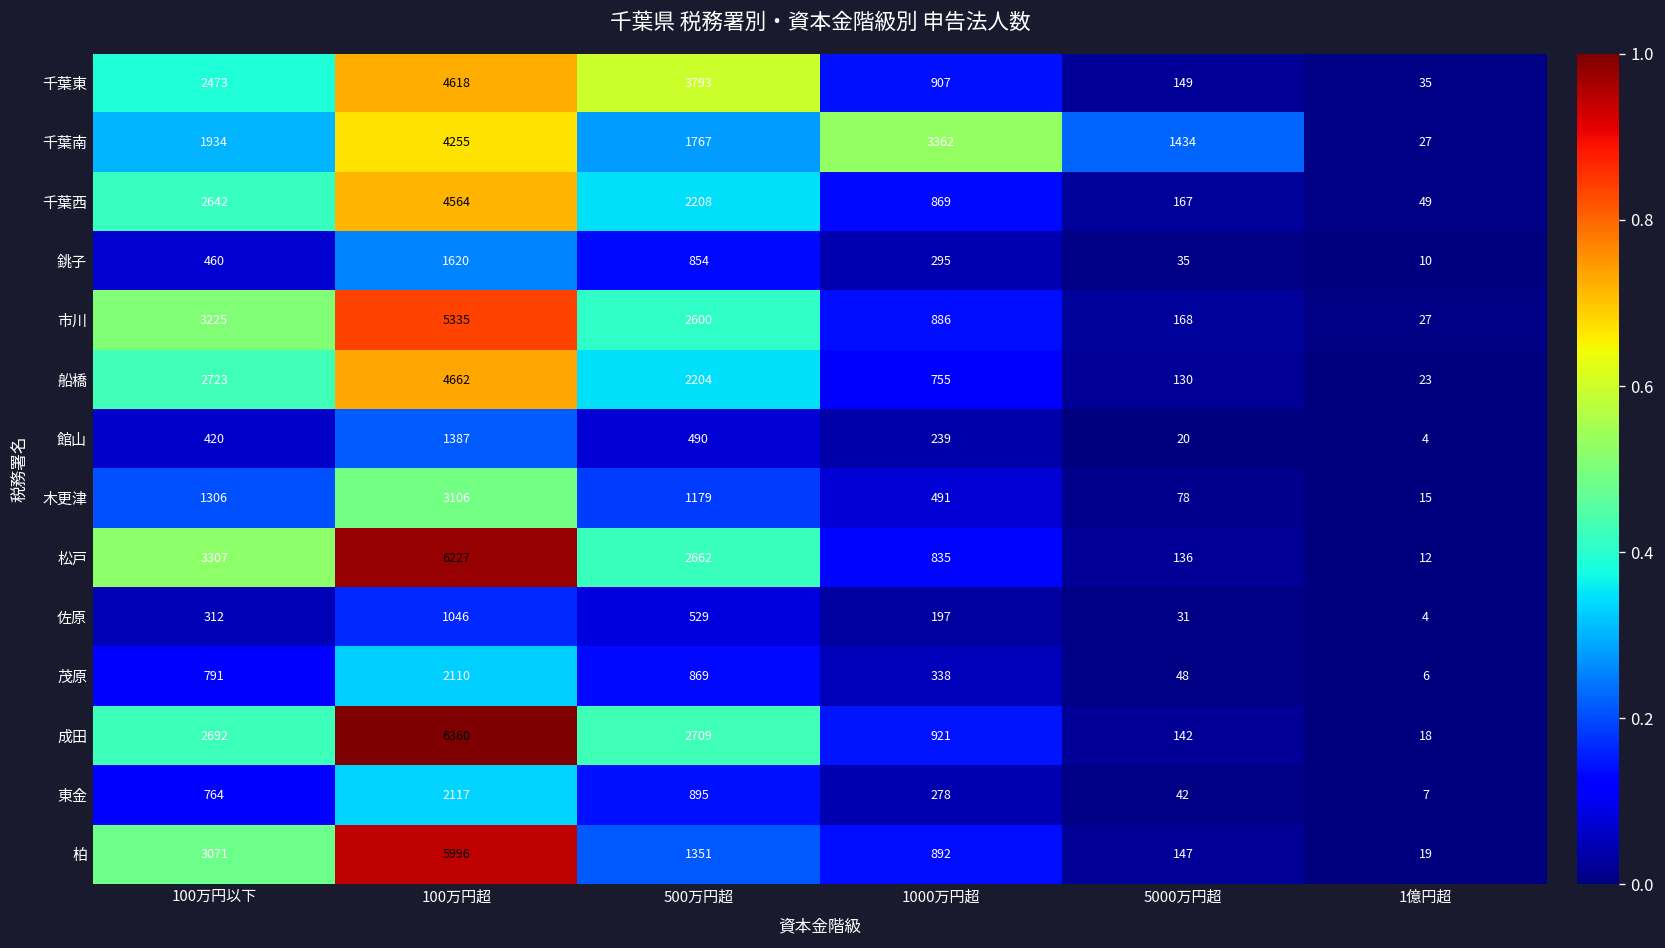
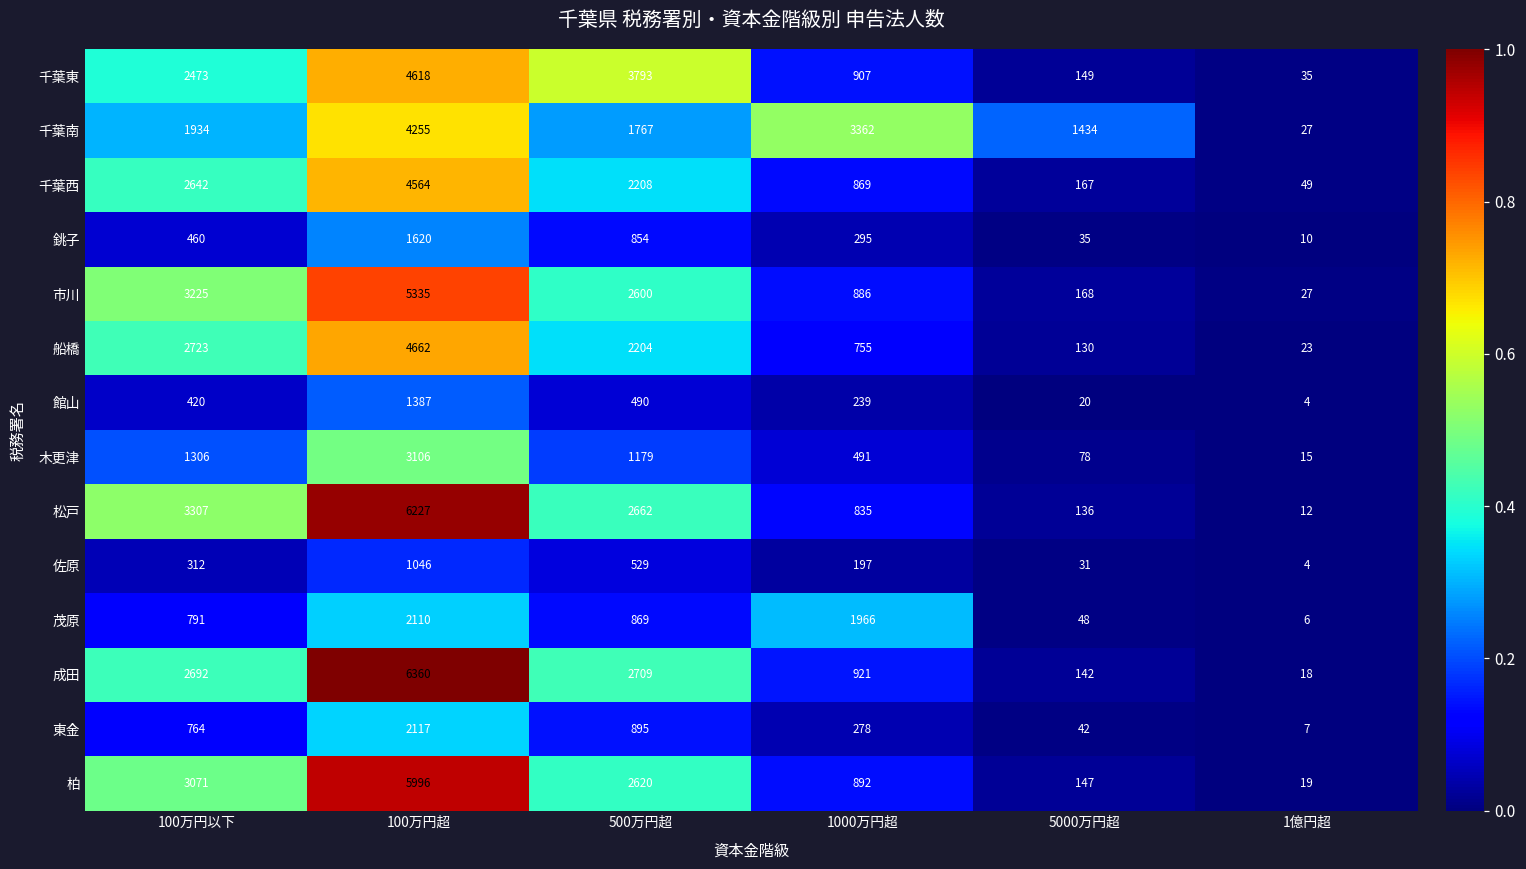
  {
    "千葉東": {
      "100万円以下": 2473,
      "100万円超": 4618,
      "500万円超": 3793,
      "1000万円超": 907,
      "5000万円超": 149,
      "1億円超": 35
    },
    "千葉南": {
      "100万円以下": 1934,
      "100万円超": 4255,
      "500万円超": 1767,
      "1000万円超": 3362,
      "5000万円超": 1434,
      "1億円超": 27
    },
    "千葉西": {
      "100万円以下": 2642,
      "100万円超": 4564,
      "500万円超": 2208,
      "1000万円超": 869,
      "5000万円超": 167,
      "1億円超": 49
    },
    "銚子": {
      "100万円以下": 460,
      "100万円超": 1620,
      "500万円超": 854,
      "1000万円超": 295,
      "5000万円超": 35,
      "1億円超": 10
    },
    "市川": {
      "100万円以下": 3225,
      "100万円超": 5335,
      "500万円超": 2600,
      "1000万円超": 886,
      "5000万円超": 168,
      "1億円超": 27
    },
    "船橋": {
      "100万円以下": 2723,
      "100万円超": 4662,
      "500万円超": 2204,
      "1000万円超": 755,
      "5000万円超": 130,
      "1億円超": 23
    },
    "館山": {
      "100万円以下": 420,
      "100万円超": 1387,
      "500万円超": 490,
      "1000万円超": 239,
      "5000万円超": 20,
      "1億円超": 4
    },
    "木更津": {
      "100万円以下": 1306,
      "100万円超": 3106,
      "500万円超": 1179,
      "1000万円超": 491,
      "5000万円超": 78,
      "1億円超": 15
    },
    "松戸": {
      "100万円以下": 3307,
      "100万円超": 6227,
      "500万円超": 2662,
      "1000万円超": 835,
      "5000万円超": 136,
      "1億円超": 12
    },
    "佐原": {
      "100万円以下": 312,
      "100万円超": 1046,
      "500万円超": 529,
      "1000万円超": 197,
      "5000万円超": 31,
      "1億円超": 4
    },
    "茂原": {
      "100万円以下": 791,
      "100万円超": 2110,
      "500万円超": 869,
-     "1000万円超": 338,
+     "1000万円超": 1966,
      "5000万円超": 48,
      "1億円超": 6
    },
    "成田": {
      "100万円以下": 2692,
      "100万円超": 6360,
      "500万円超": 2709,
      "1000万円超": 921,
      "5000万円超": 142,
      "1億円超": 18
    },
    "東金": {
      "100万円以下": 764,
      "100万円超": 2117,
      "500万円超": 895,
      "1000万円超": 278,
      "5000万円超": 42,
      "1億円超": 7
    },
    "柏": {
      "100万円以下": 3071,
      "100万円超": 5996,
-     "500万円超": 1351,
+     "500万円超": 2620,
      "1000万円超": 892,
      "5000万円超": 147,
      "1億円超": 19
    }
  }
